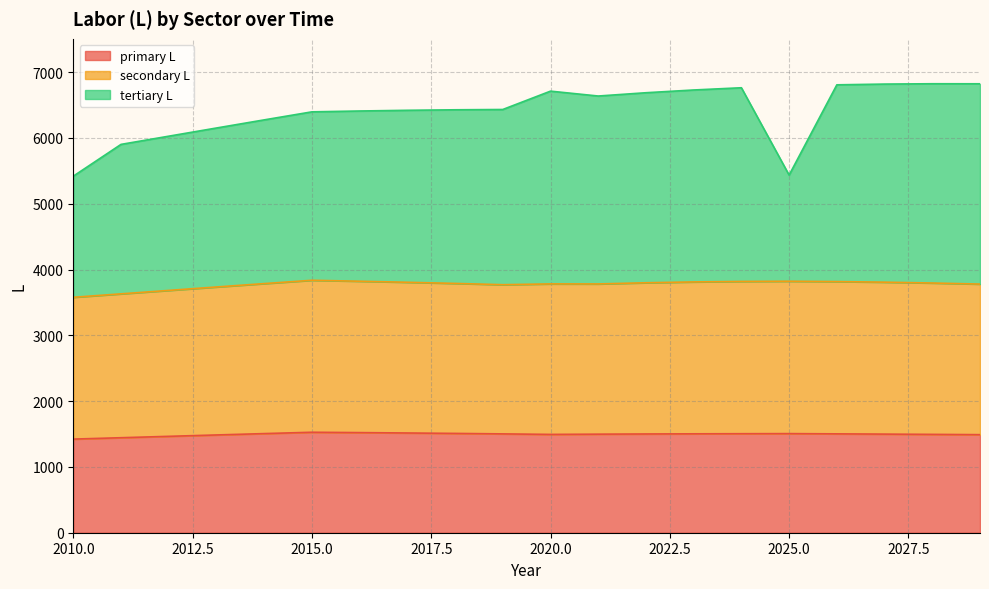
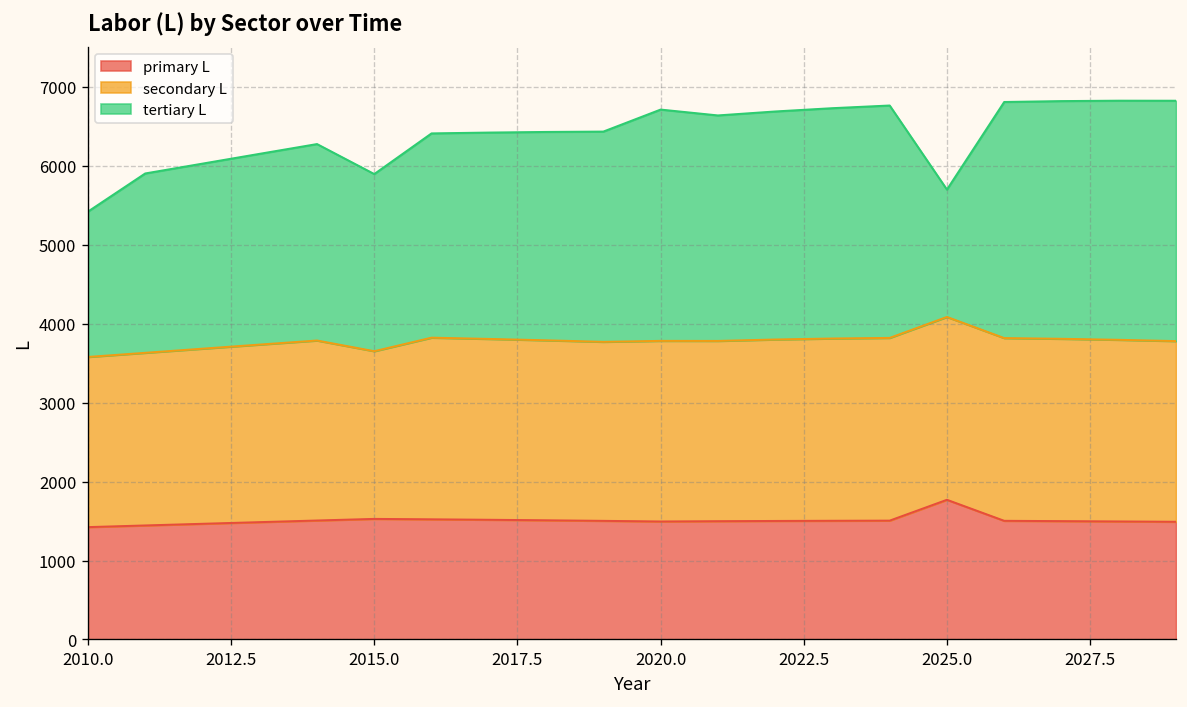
  {
    "primary L": {
      "2010.0": 1400,
      "2015.0": 1500,
      "2020.0": 1500,
-     "2025.0": 1500
+     "2025.0": 1800
    },
    "secondary L": {
      "2010.0": 2200,
-     "2015.0": 2300,
+     "2015.0": 2100,
      "2020.0": 2300,
      "2025.0": 2300
    },
    "tertiary L": {
      "2010.0": 1800,
-     "2015.0": 2600,
+     "2015.0": 2200,
      "2020.0": 2900,
      "2025.0": 1600
    }
  }
